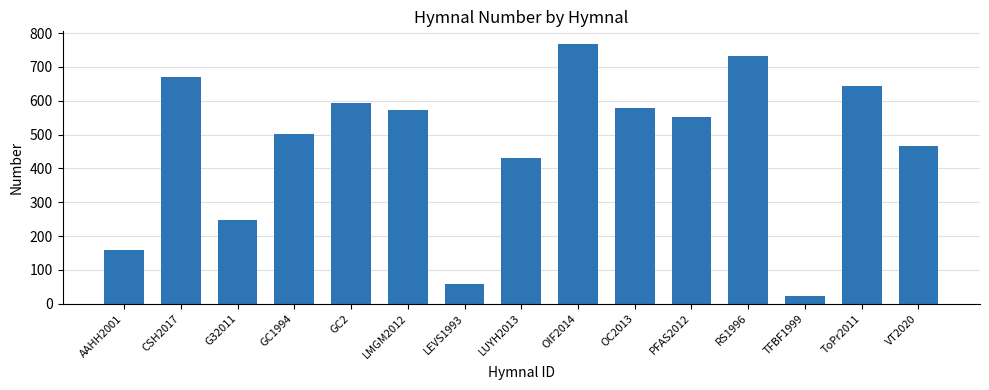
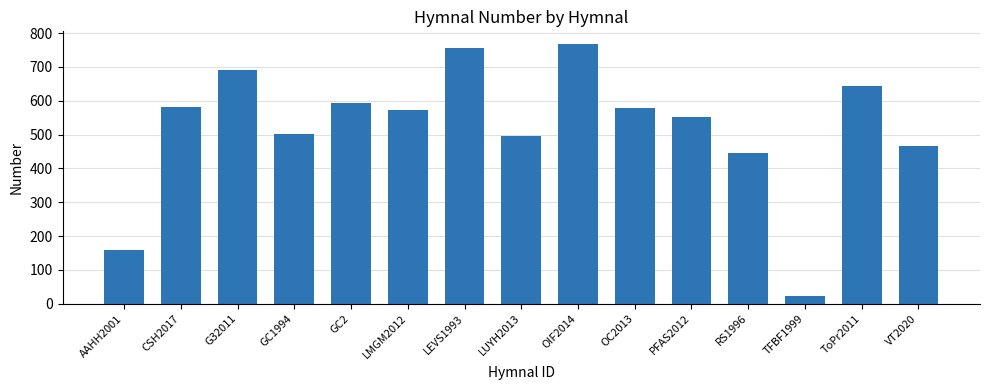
  {
    "AAHH2001": 160,
-   "CSH2017": 670,
-   "G32011": 250,
+   "CSH2017": 580,
+   "G32011": 690,
    "GC1994": 500,
    "GC2": 590,
    "LMGM2012": 570,
-   "LEVS1993": 60,
-   "LUYH2013": 430,
+   "LEVS1993": 760,
+   "LUYH2013": 500,
    "OIF2014": 770,
    "OC2013": 580,
    "PFAS2012": 550,
-   "RS1996": 730,
+   "RS1996": 450,
    "TFBF1999": 20,
    "ToPr2011": 650,
    "VT2020": 470
  }
